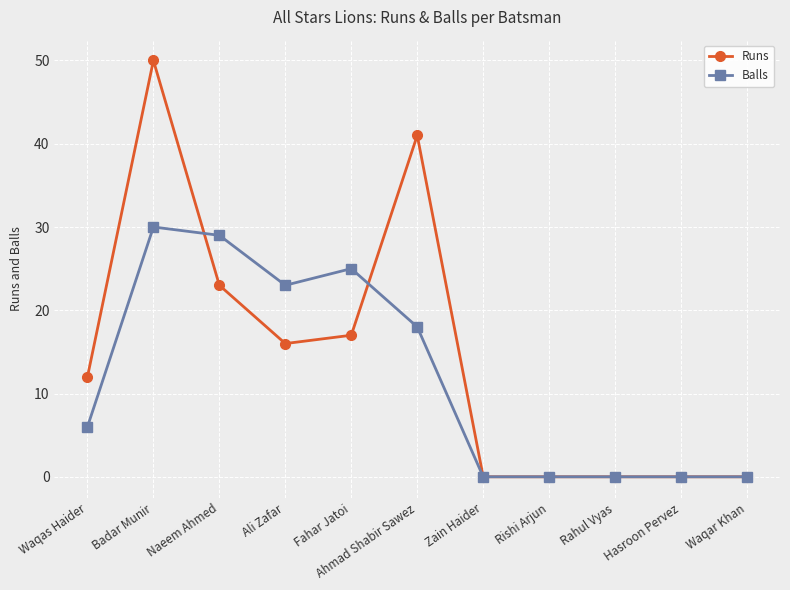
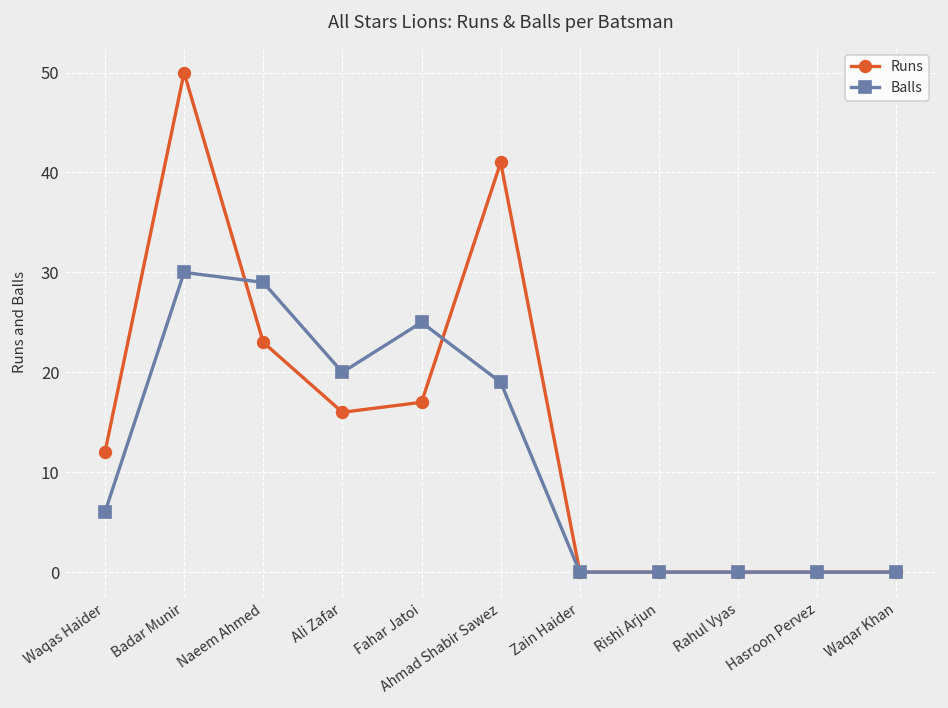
  {
    "Runs": {
      "Waqas Haider": 12,
      "Badar Munir": 50,
      "Naeem Ahmed": 23,
      "Ali Zafar": 16,
      "Fahar Jatoi": 17,
      "Ahmad Shabir Sawez": 41
    },
    "Balls": {
      "Waqas Haider": 6,
      "Badar Munir": 30,
      "Naeem Ahmed": 29,
-     "Ali Zafar": 23,
+     "Ali Zafar": 20,
      "Fahar Jatoi": 25,
-     "Ahmad Shabir Sawez": 18
+     "Ahmad Shabir Sawez": 19
    }
  }
